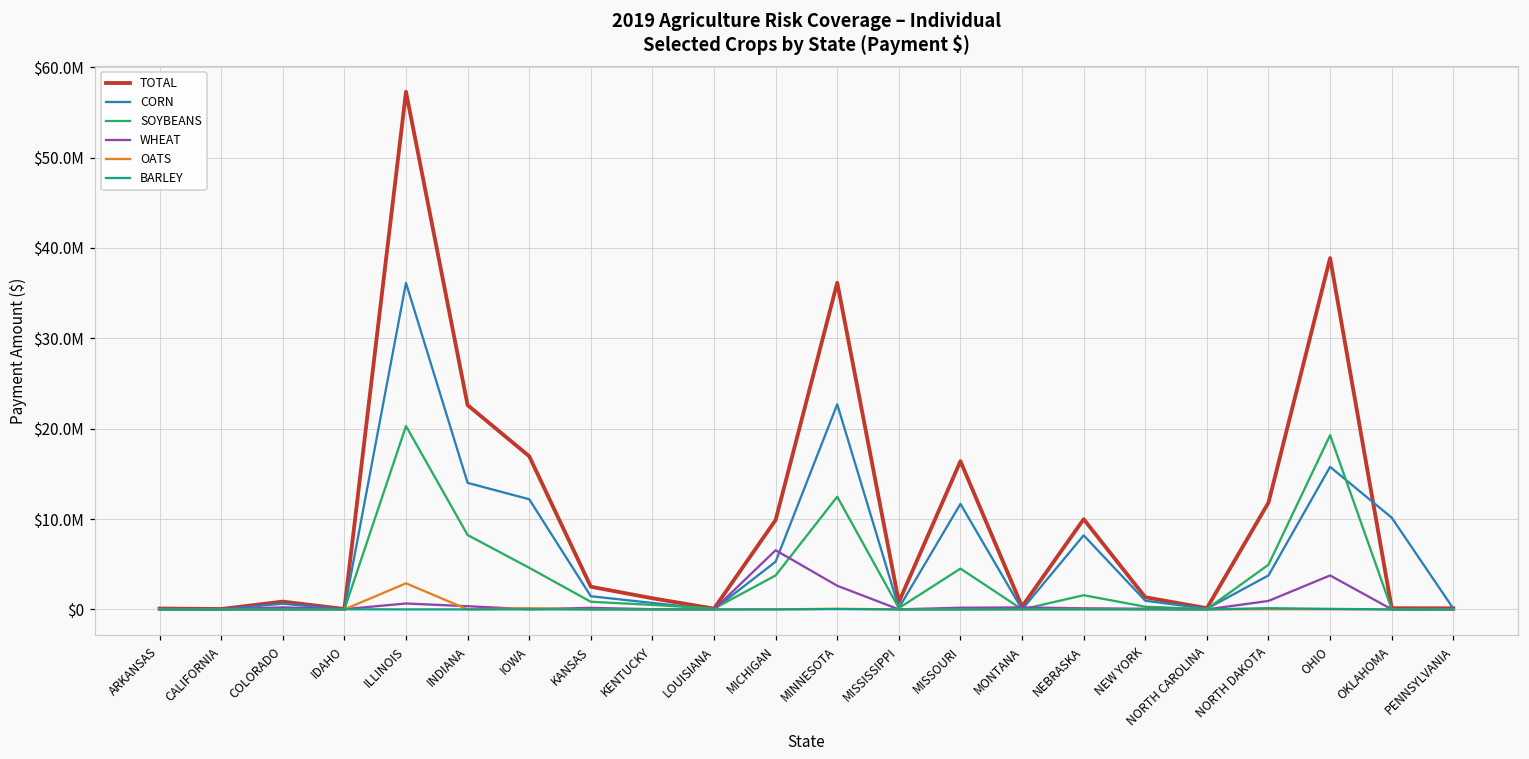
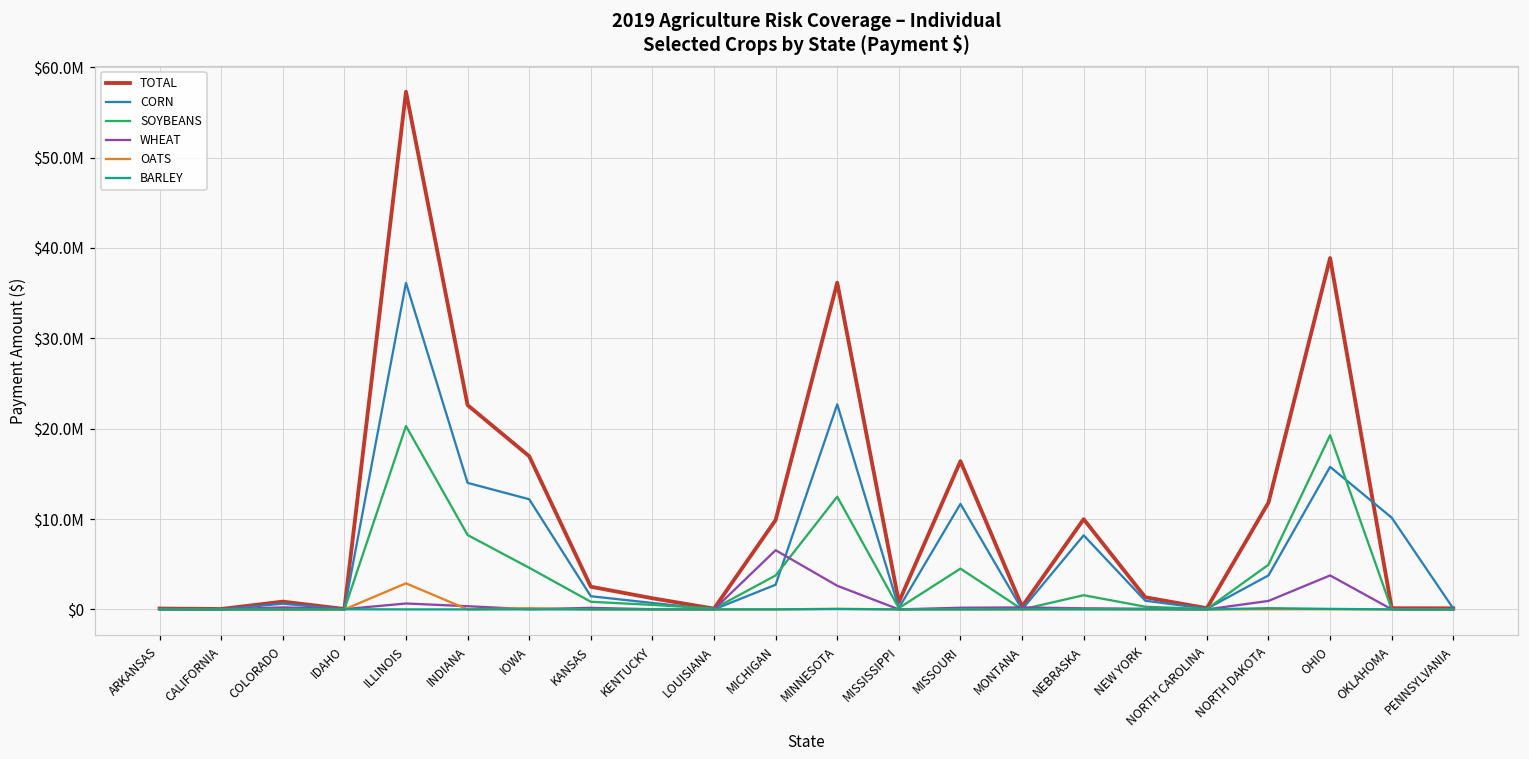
  {
    "TOTAL": {
      "ILLINOIS": "$57000000",
      "INDIANA": "$23000000",
      "IOWA": "$17000000",
      "KANSAS": "$3000000",
      "KENTUCKY": "$1000000",
      "MICHIGAN": "$10000000",
      "MINNESOTA": "$36000000",
      "MISSISSIPPI": "$1000000",
      "MISSOURI": "$16000000",
      "NEBRASKA": "$10000000",
      "NEW YORK": "$1000000",
      "NORTH DAKOTA": "$12000000",
      "OHIO": "$39000000"
    },
    "CORN": {
      "ILLINOIS": "$36000000",
      "INDIANA": "$14000000",
      "IOWA": "$12000000",
      "KANSAS": "$1000000",
-     "MICHIGAN": "$5000000",
+     "MICHIGAN": "$3000000",
      "MINNESOTA": "$23000000",
      "MISSOURI": "$12000000",
      "NEBRASKA": "$8000000",
      "NEW YORK": "$1000000",
      "NORTH DAKOTA": "$4000000",
      "OHIO": "$16000000",
      "OKLAHOMA": "$10000000"
    },
    "WHEAT": {
      "ILLINOIS": "$1000000",
      "INDIANA": "$0",
      "MICHIGAN": "$7000000",
      "MINNESOTA": "$3000000",
      "NORTH DAKOTA": "$1000000",
      "OHIO": "$4000000"
    },
    "OATS": {
      "ILLINOIS": "$3000000"
    }
  }
